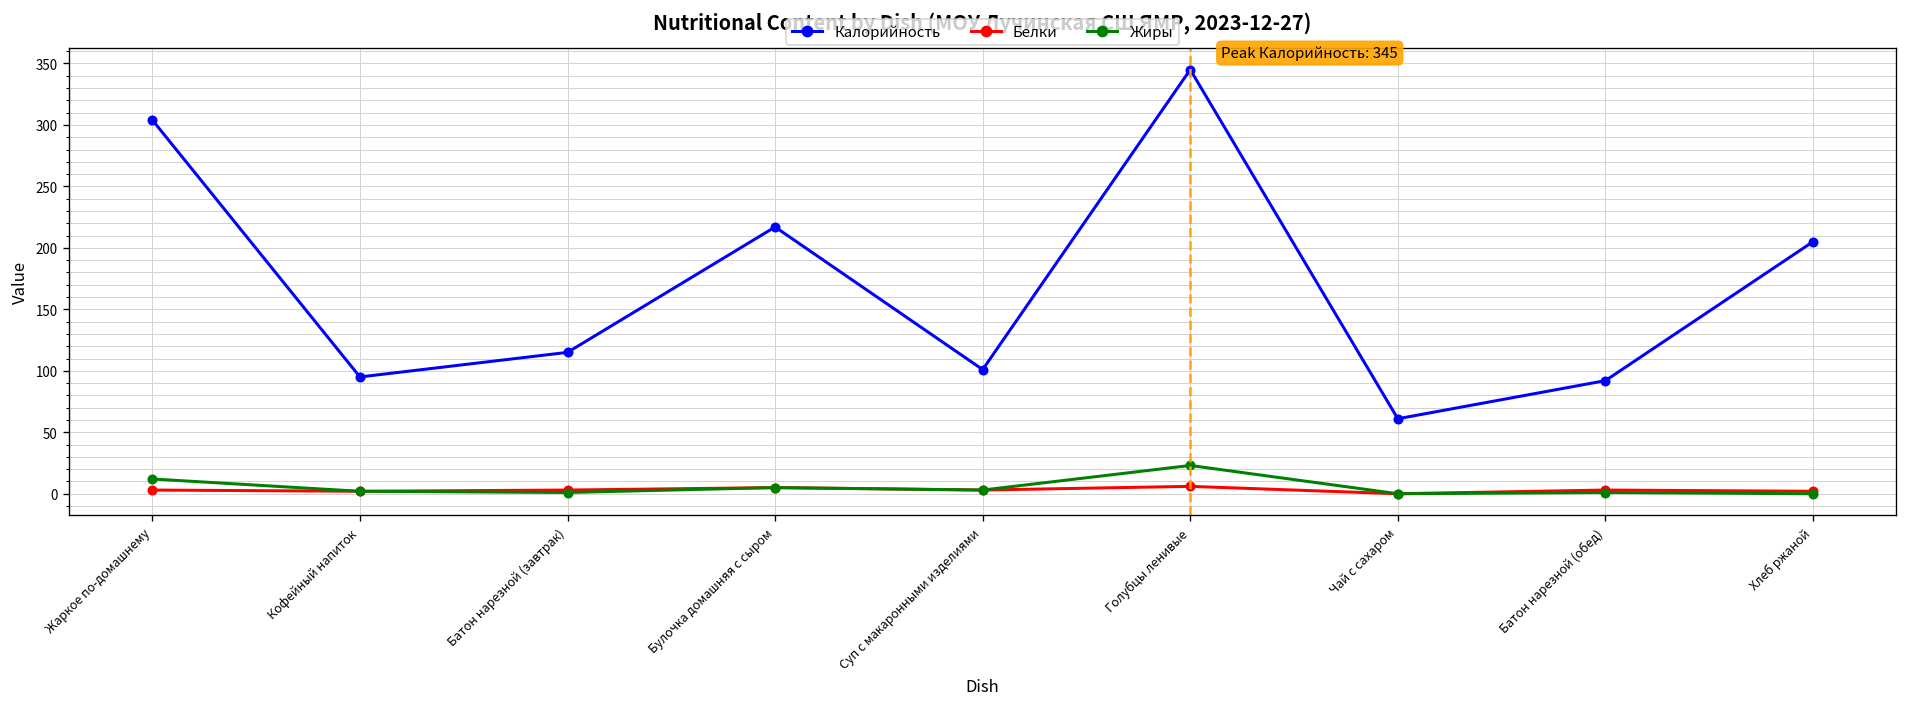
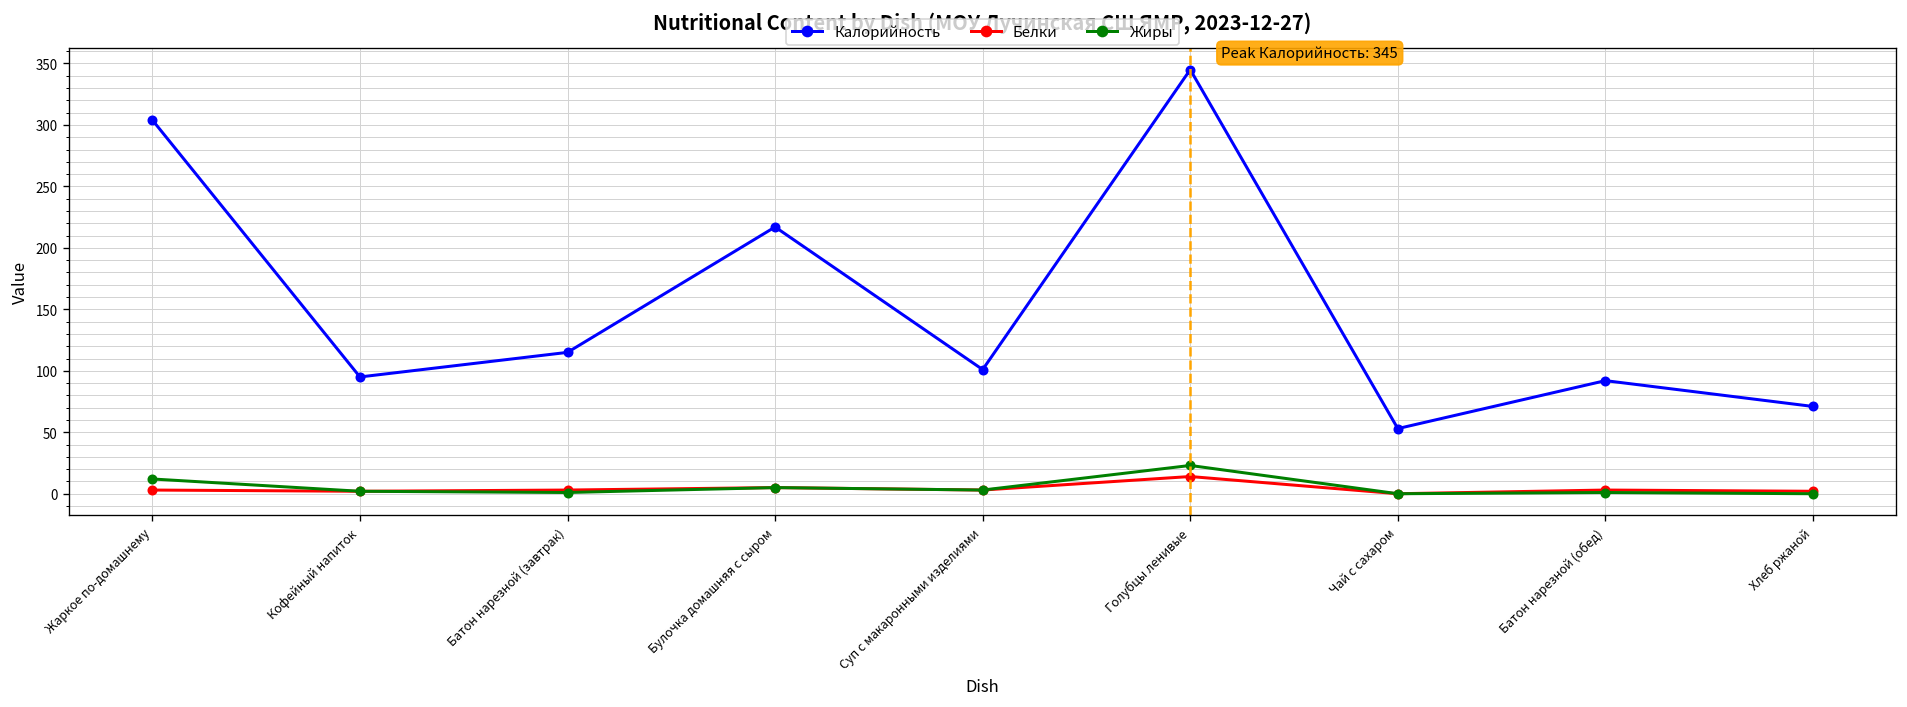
  {
    "Калорийность": {
      "Жаркое по-домашнему": 304,
      "Кофейный напиток": 95,
      "Батон нарезной (завтрак)": 115,
      "Булочка домашняя с сыром": 217,
      "Суп с макаронными изделиями": 101,
      "Голубцы ленивые": 345,
-     "Чай с сахаром": 61,
+     "Чай с сахаром": 53,
      "Батон нарезной (обед)": 92,
-     "Хлеб ржаной": 205
+     "Хлеб ржаной": 71
    },
    "Белки": {
      "Жаркое по-домашнему": 3,
-     "Голубцы ленивые": 6
+     "Голубцы ленивые": 14
    },
    "Жиры": {
      "Жаркое по-домашнему": 12,
      "Голубцы ленивые": 23
    }
  }
